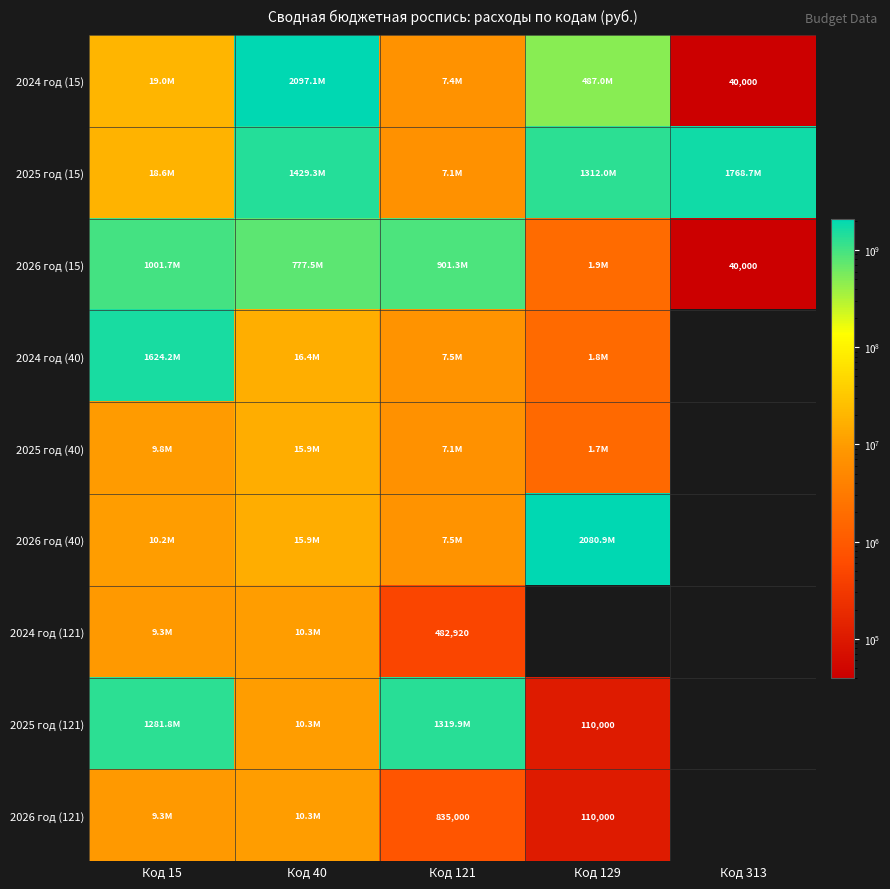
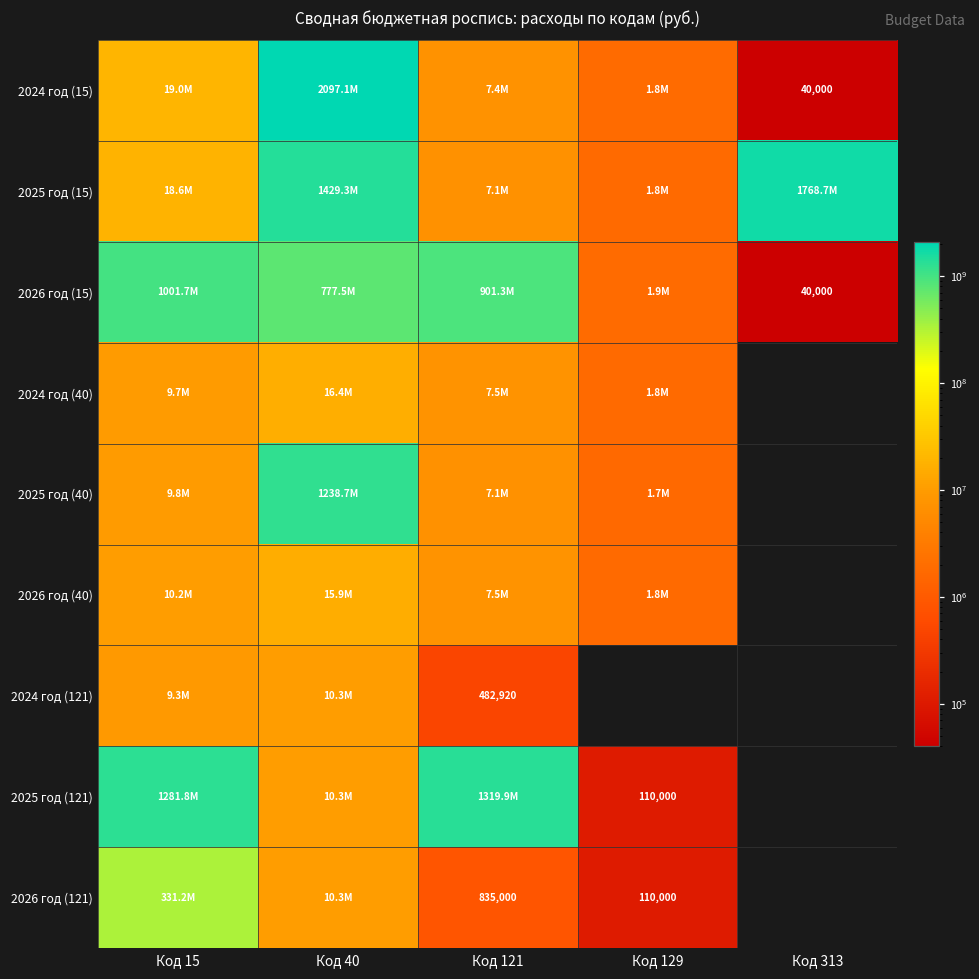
  {
    "2024 год (15)": {
      "Код 15": "19.0M",
      "Код 40": "2097.1M",
      "Код 121": "7.4M",
-     "Код 129": "487.0M",
+     "Код 129": "1.8M",
      "Код 313": "40,000"
    },
    "2025 год (15)": {
      "Код 15": "18.6M",
      "Код 40": "1429.3M",
      "Код 121": "7.1M",
-     "Код 129": "1312.0M",
+     "Код 129": "1.8M",
      "Код 313": "1768.7M"
    },
    "2026 год (15)": {
      "Код 15": "1001.7M",
      "Код 40": "777.5M",
      "Код 121": "901.3M",
      "Код 129": "1.9M",
      "Код 313": "40,000"
    },
    "2024 год (40)": {
-     "Код 15": "1624.2M",
+     "Код 15": "9.7M",
      "Код 40": "16.4M",
      "Код 121": "7.5M",
      "Код 129": "1.8M"
    },
    "2025 год (40)": {
      "Код 15": "9.8M",
-     "Код 40": "15.9M",
+     "Код 40": "1238.7M",
      "Код 121": "7.1M",
      "Код 129": "1.7M"
    },
    "2026 год (40)": {
      "Код 15": "10.2M",
      "Код 40": "15.9M",
      "Код 121": "7.5M",
-     "Код 129": "2080.9M"
+     "Код 129": "1.8M"
    },
    "2024 год (121)": {
      "Код 15": "9.3M",
      "Код 40": "10.3M",
      "Код 121": "482,920"
    },
    "2025 год (121)": {
      "Код 15": "1281.8M",
      "Код 40": "10.3M",
      "Код 121": "1319.9M",
      "Код 129": "110,000"
    },
    "2026 год (121)": {
-     "Код 15": "9.3M",
+     "Код 15": "331.2M",
      "Код 40": "10.3M",
      "Код 121": "835,000",
      "Код 129": "110,000"
    }
  }
